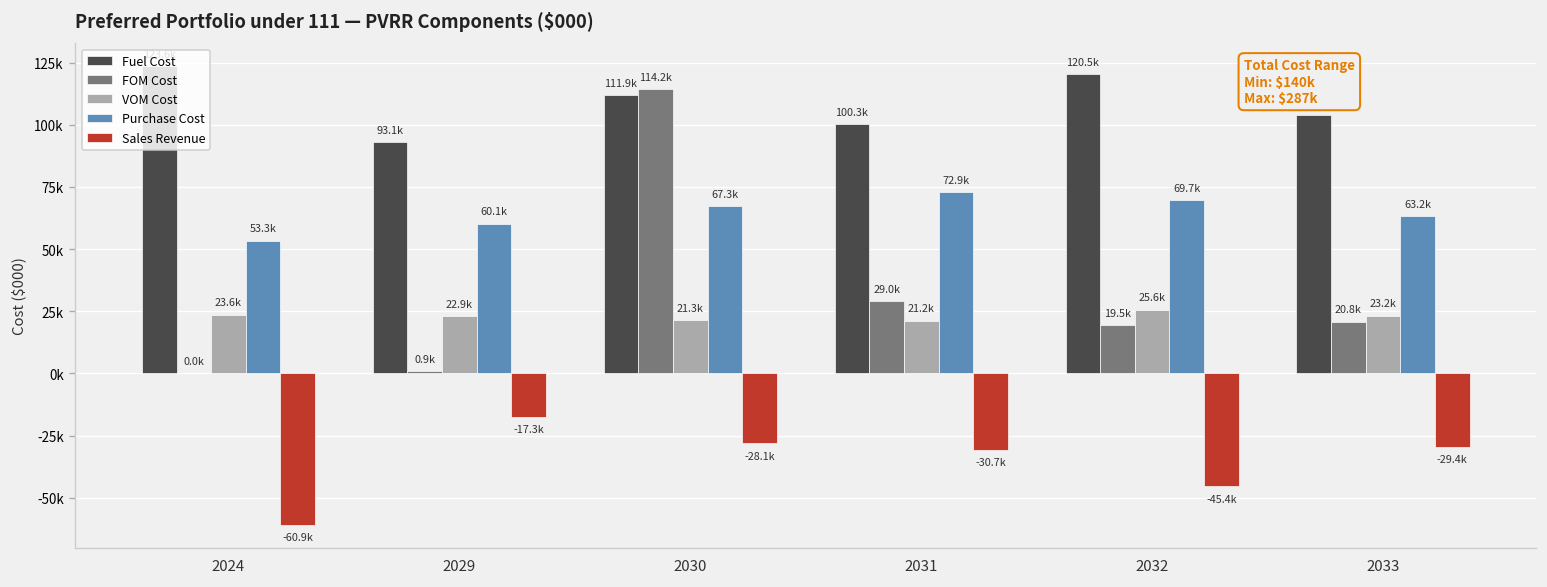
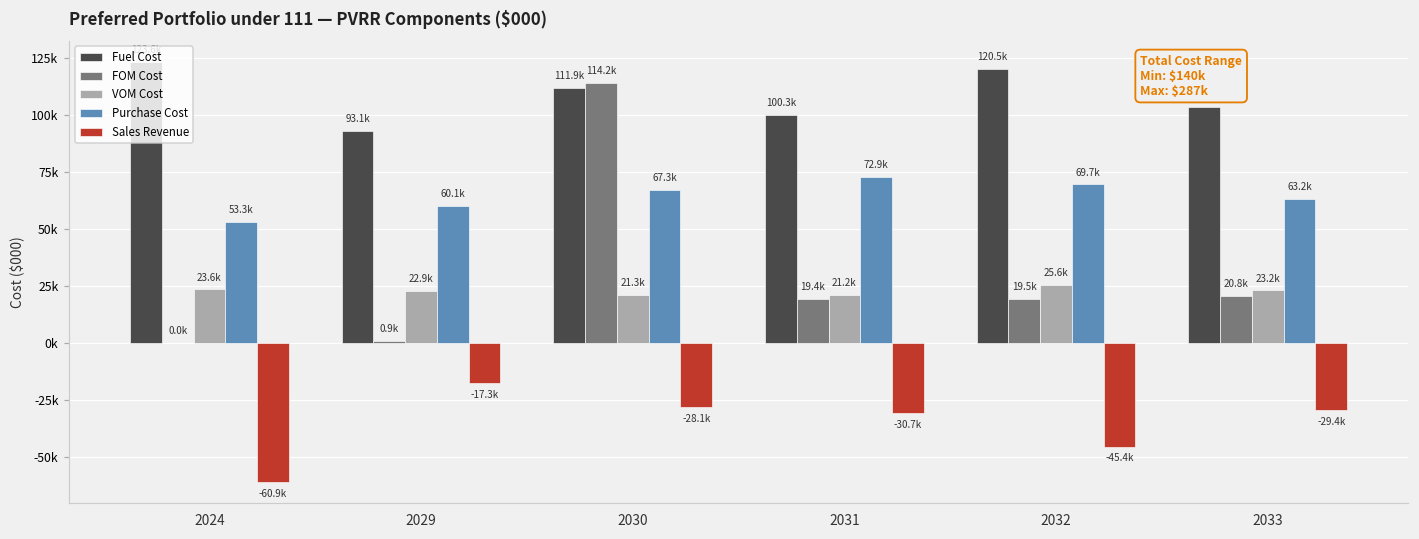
  {
    "Fuel Cost": {
      "2029": "93.1k",
      "2030": "111.9k",
      "2031": "100.3k",
      "2032": "120.5k"
    },
    "FOM Cost": {
      "2024": "0.0k",
      "2029": "0.9k",
      "2030": "114.2k",
-     "2031": "29.0k",
+     "2031": "19.4k",
      "2032": "19.5k",
      "2033": "20.8k"
    },
    "VOM Cost": {
      "2024": "23.6k",
      "2029": "22.9k",
      "2030": "21.3k",
      "2031": "21.2k",
      "2032": "25.6k",
      "2033": "23.2k"
    },
    "Purchase Cost": {
      "2024": "53.3k",
      "2029": "60.1k",
      "2030": "67.3k",
      "2031": "72.9k",
      "2032": "69.7k",
      "2033": "63.2k"
    },
    "Sales Revenue": {
      "2024": "-60.9k",
      "2029": "-17.3k",
      "2030": "-28.1k",
      "2031": "-30.7k",
      "2032": "-45.4k",
      "2033": "-29.4k"
    }
  }
